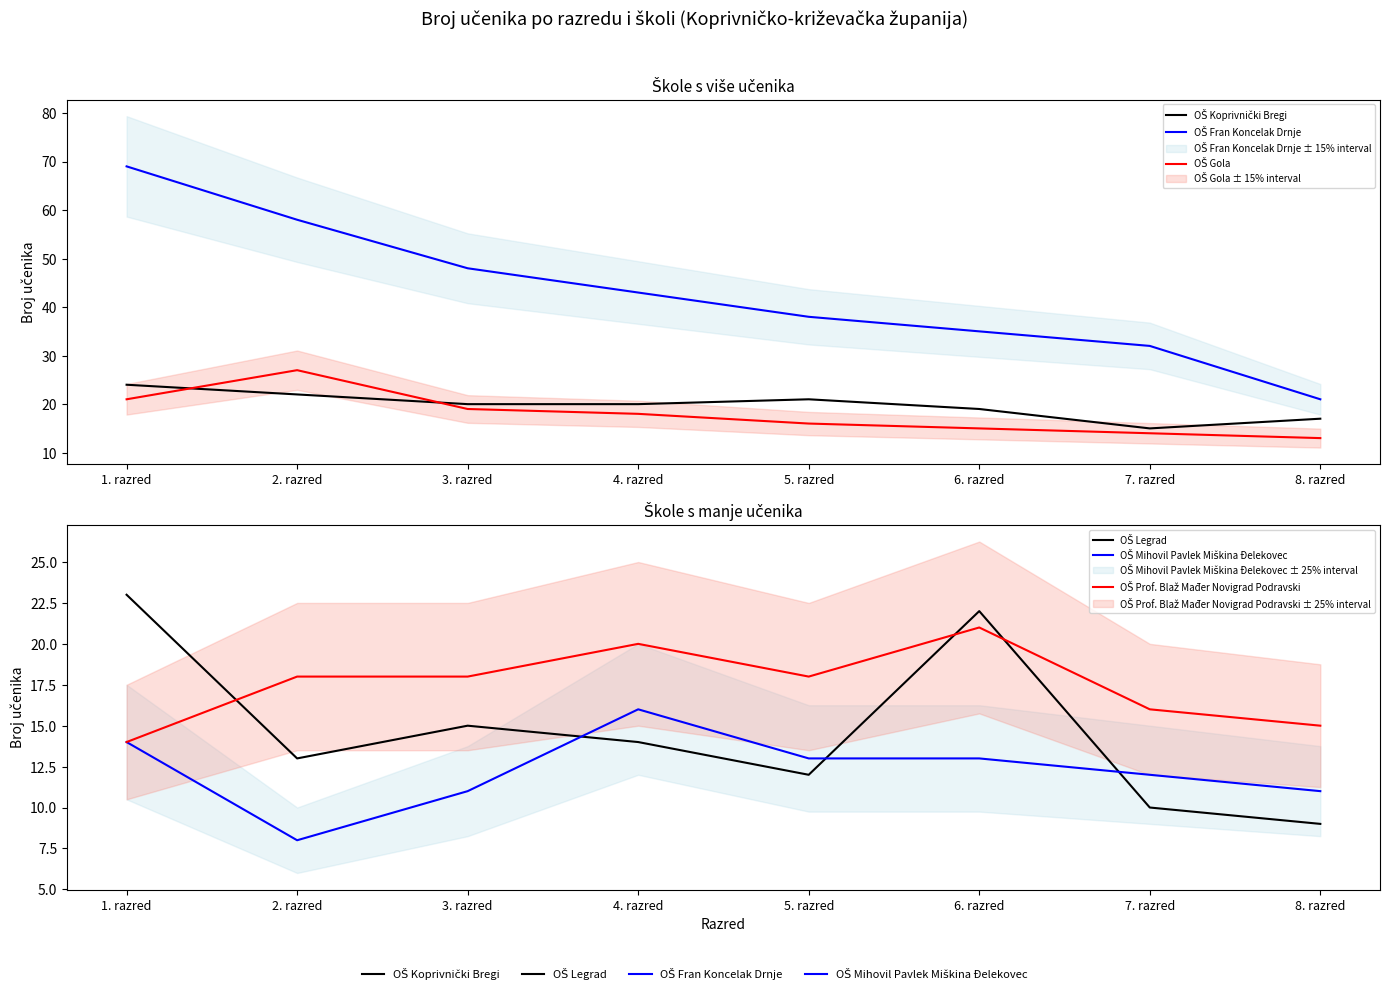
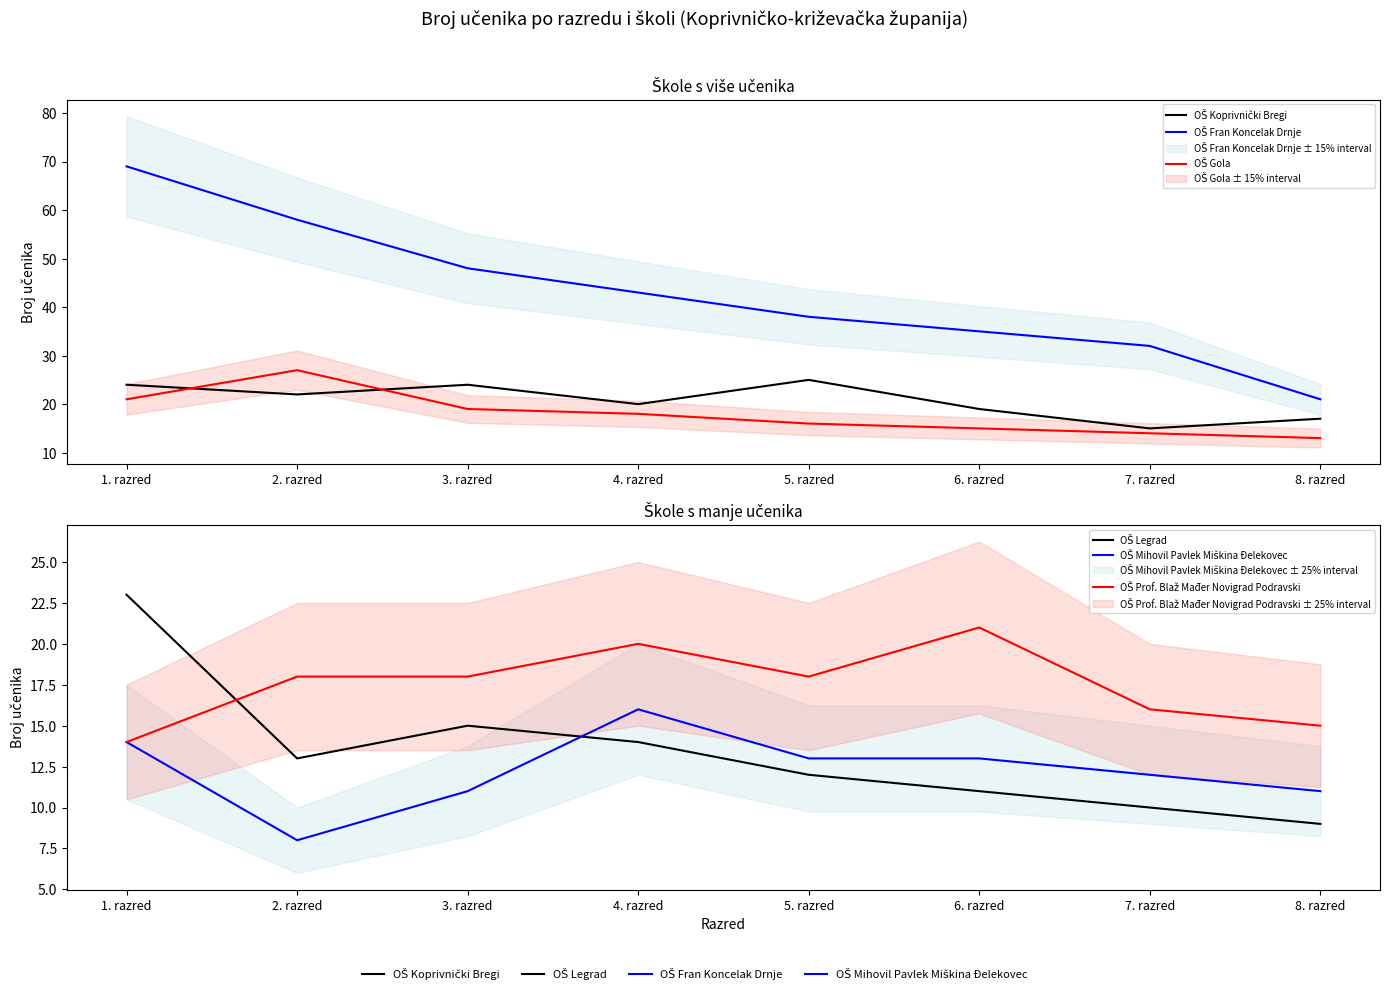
  {
    "Škole s više učenika": {
      "OŠ Koprivnički Bregi": {
        "2. razred": 22,
-       "3. razred": 20,
+       "3. razred": 24,
        "4. razred": 20,
-       "5. razred": 21,
+       "5. razred": 25,
        "6. razred": 19,
        "7. razred": 15,
        "8. razred": 17
      },
      "OŠ Fran Koncelak Drnje": {
        "1. razred": 69,
        "2. razred": 58,
        "3. razred": 48,
        "4. razred": 43,
        "5. razred": 38,
        "6. razred": 35,
        "7. razred": 32,
        "8. razred": 21
      },
      "OŠ Gola": {
        "1. razred": 21,
        "2. razred": 27,
        "3. razred": 19,
        "4. razred": 18,
        "5. razred": 16,
        "6. razred": 15,
        "7. razred": 14,
        "8. razred": 13
      }
    },
    "Škole s manje učenika": {
      "OŠ Legrad": {
        "1. razred": 23,
        "2. razred": 13,
        "3. razred": 15,
        "4. razred": 14,
        "5. razred": 12,
-       "6. razred": 22,
+       "6. razred": 11,
        "7. razred": 10,
        "8. razred": 9
      },
      "OŠ Mihovil Pavlek Miškina Đelekovec": {
        "2. razred": 8,
        "3. razred": 11,
        "4. razred": 16,
        "5. razred": 13,
        "6. razred": 13,
        "7. razred": 12,
        "8. razred": 11
      },
      "OŠ Prof. Blaž Mađer Novigrad Podravski": {
        "2. razred": 18,
        "3. razred": 18,
        "5. razred": 18,
        "6. razred": 21,
        "7. razred": 16,
        "8. razred": 15
      }
    }
  }
